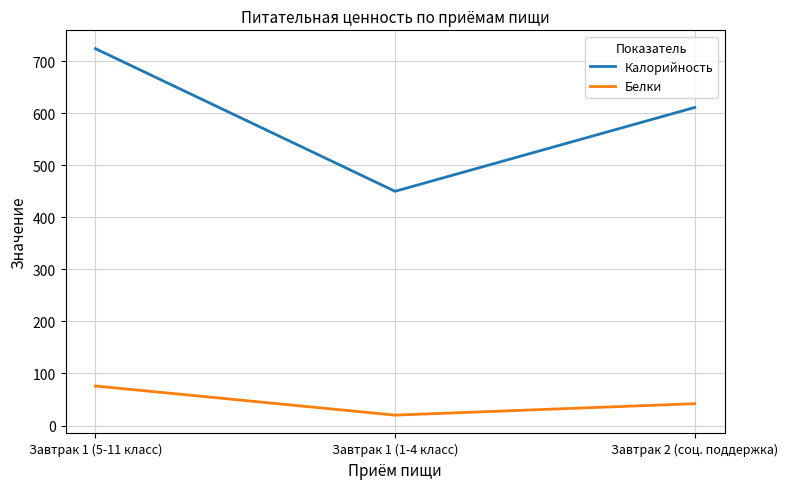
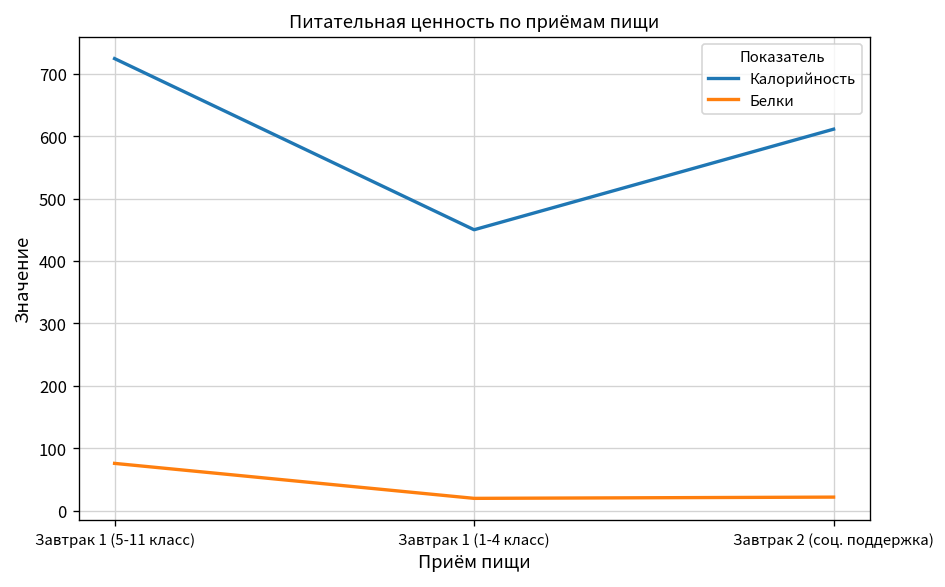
  {
    "Калорийность": {
      "Завтрак 1 (5-11 класс)": 720,
      "Завтрак 1 (1-4 класс)": 450,
      "Завтрак 2 (соц. поддержка)": 610
    },
    "Белки": {
      "Завтрак 1 (5-11 класс)": 80,
      "Завтрак 1 (1-4 класс)": 20,
-     "Завтрак 2 (соц. поддержка)": 40
+     "Завтрак 2 (соц. поддержка)": 20
    }
  }
